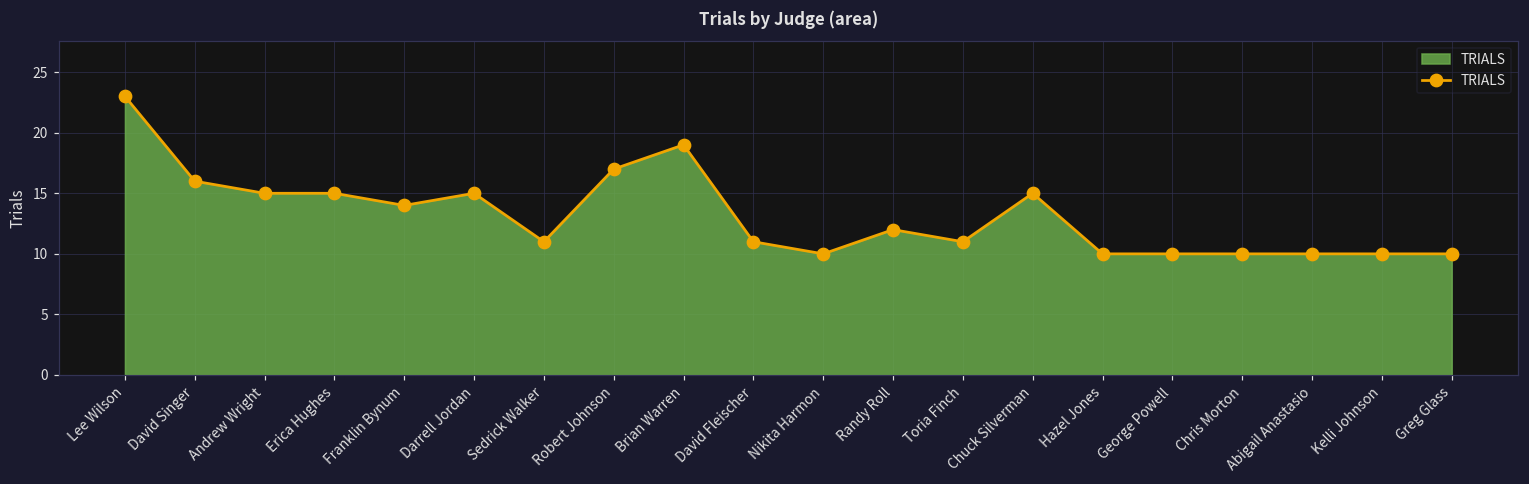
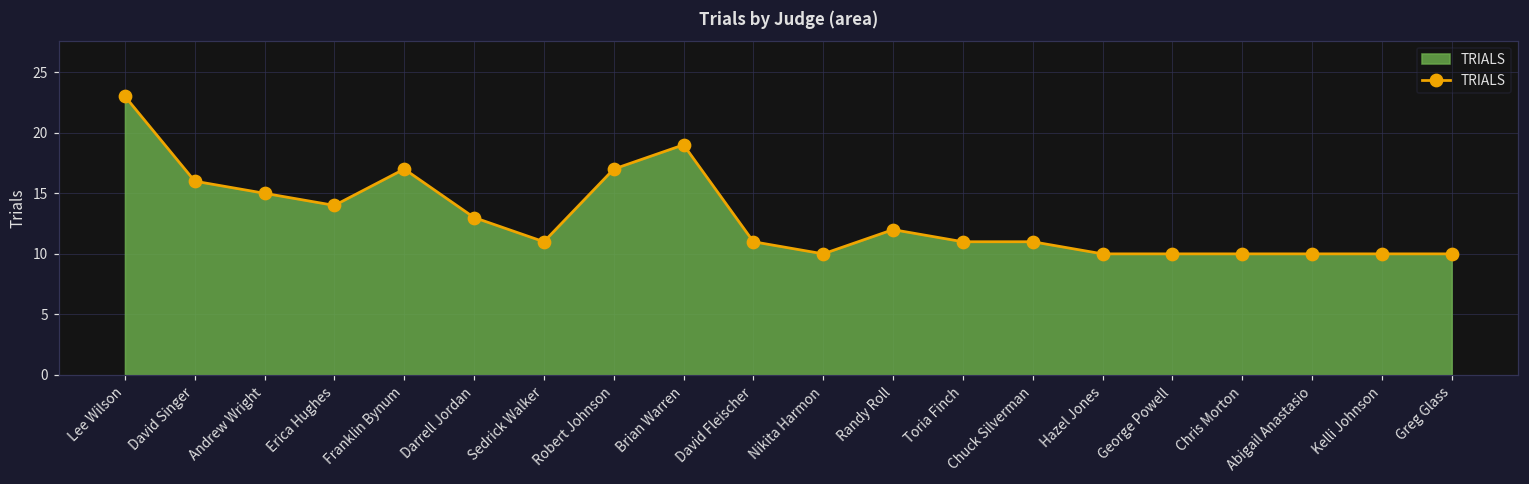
  {
    "Lee Wilson": 23,
    "David Singer": 16,
    "Andrew Wright": 15,
-   "Erica Hughes": 15,
-   "Franklin Bynum": 14,
-   "Darrell Jordan": 15,
+   "Erica Hughes": 14,
+   "Franklin Bynum": 17,
+   "Darrell Jordan": 13,
    "Sedrick Walker": 11,
    "Robert Johnson": 17,
    "Brian Warren": 19,
    "David Fleischer": 11,
    "Nikita Harmon": 10,
    "Randy Roll": 12,
    "Toria Finch": 11,
-   "Chuck Silverman": 15,
+   "Chuck Silverman": 11,
    "Hazel Jones": 10,
    "George Powell": 10,
    "Chris Morton": 10,
    "Abigail Anastasio": 10,
    "Kelli Johnson": 10,
    "Greg Glass": 10
  }
